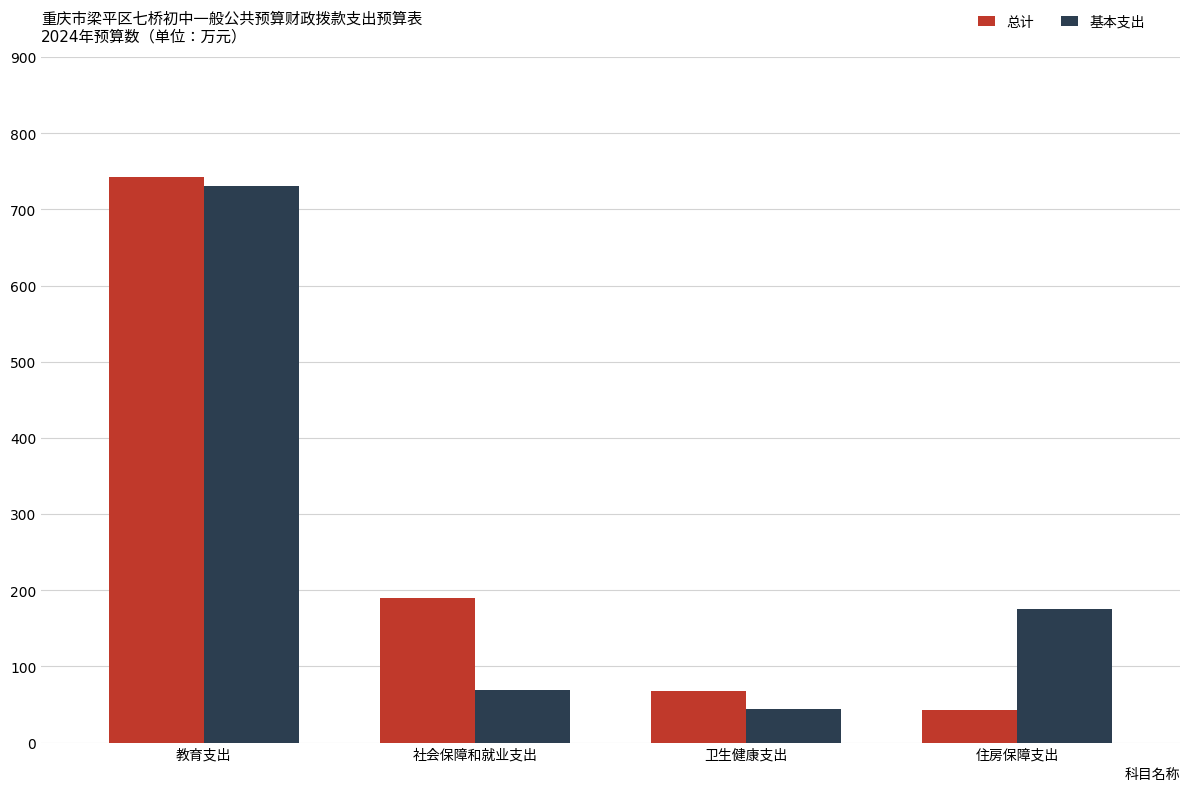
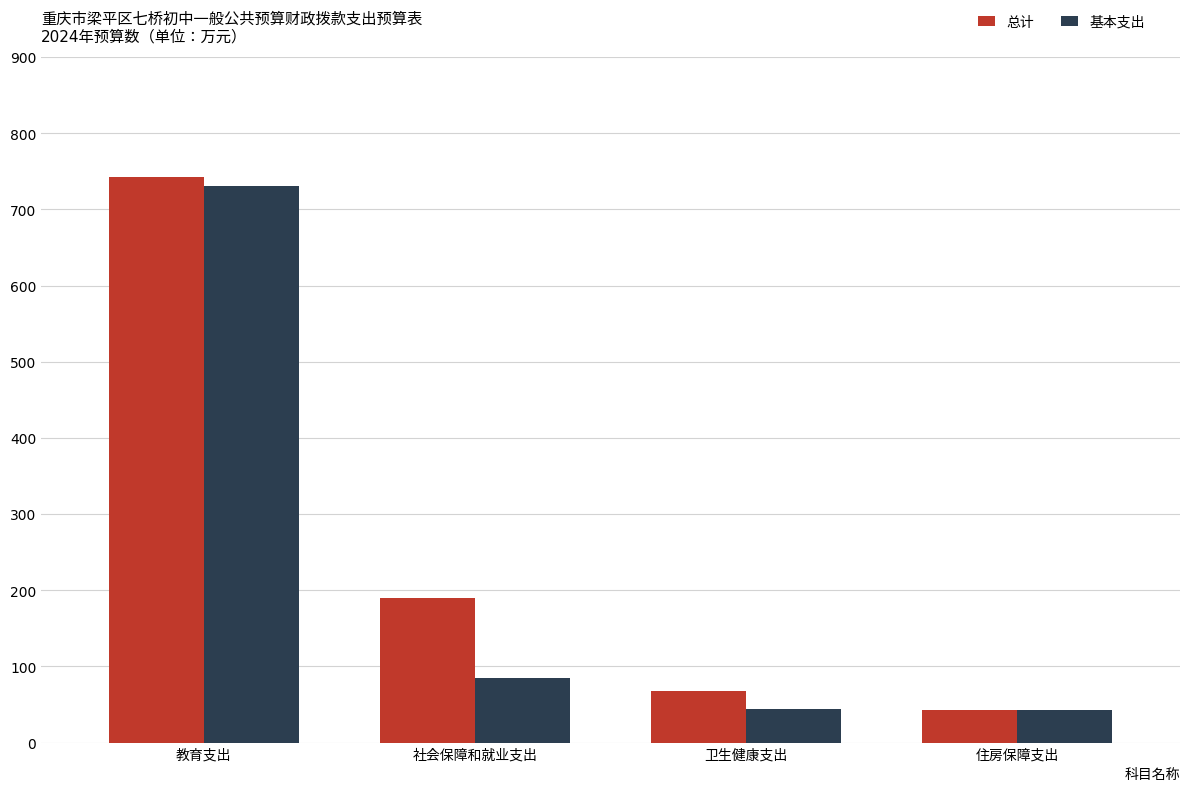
  {
    "总计": {
      "教育支出": 740,
      "社会保障和就业支出": 190,
      "卫生健康支出": 70,
      "住房保障支出": 40
    },
    "基本支出": {
      "教育支出": 730,
-     "社会保障和就业支出": 70,
+     "社会保障和就业支出": 80,
      "卫生健康支出": 40,
-     "住房保障支出": 180
+     "住房保障支出": 40
    }
  }
